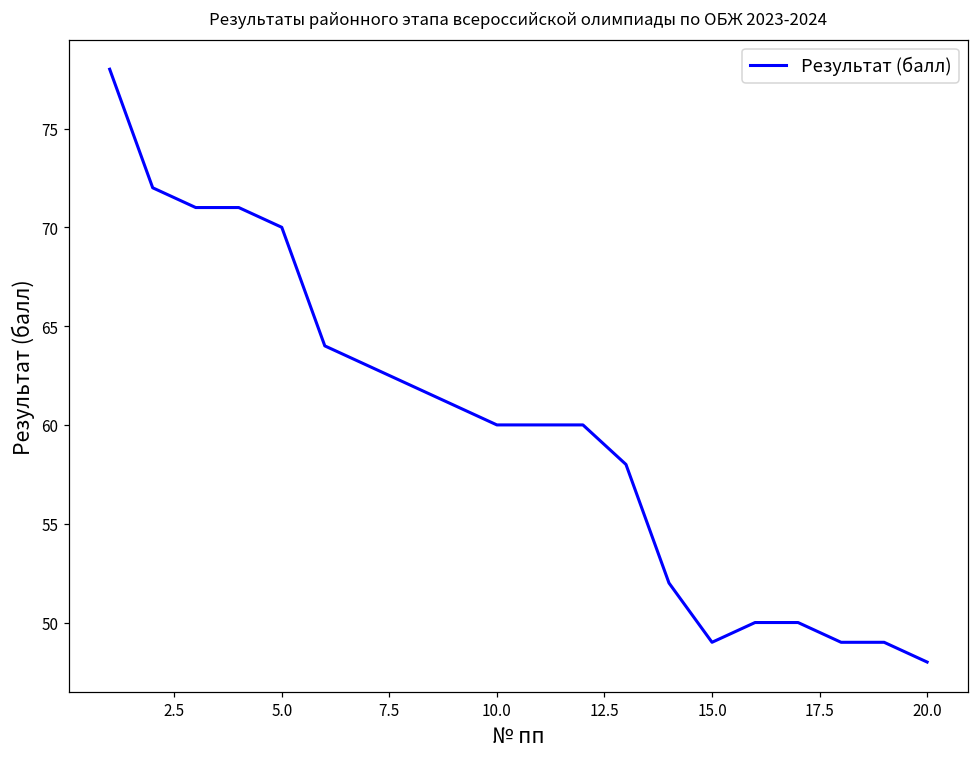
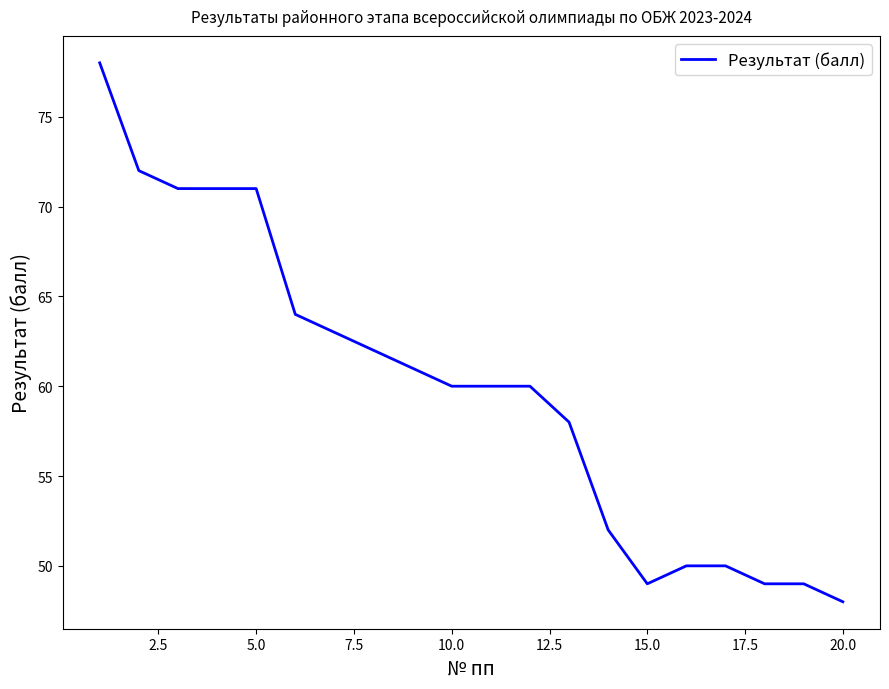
  {
-   "5.0": 70,
+   "5.0": 71,
    "10.0": 60,
    "15.0": 49,
    "20.0": 48
  }
